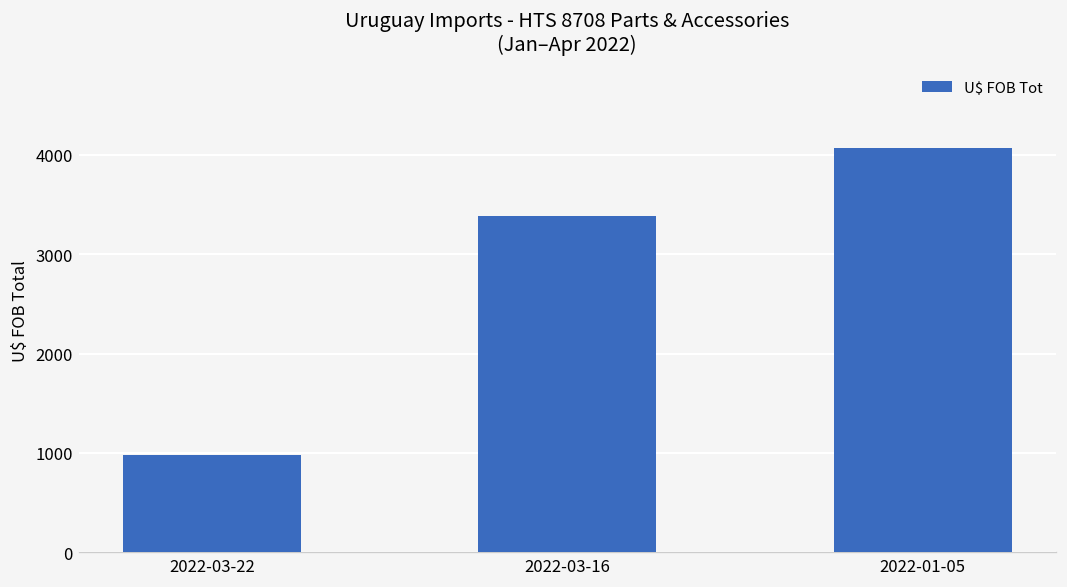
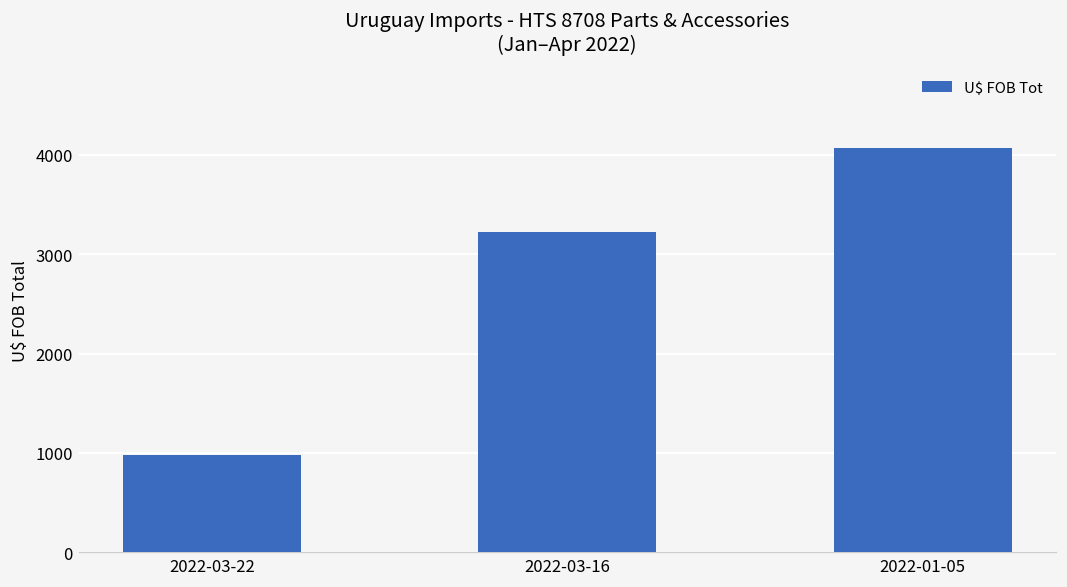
  {
    "2022-03-22": 1000,
-   "2022-03-16": 3400,
+   "2022-03-16": 3200,
    "2022-01-05": 4100
  }
